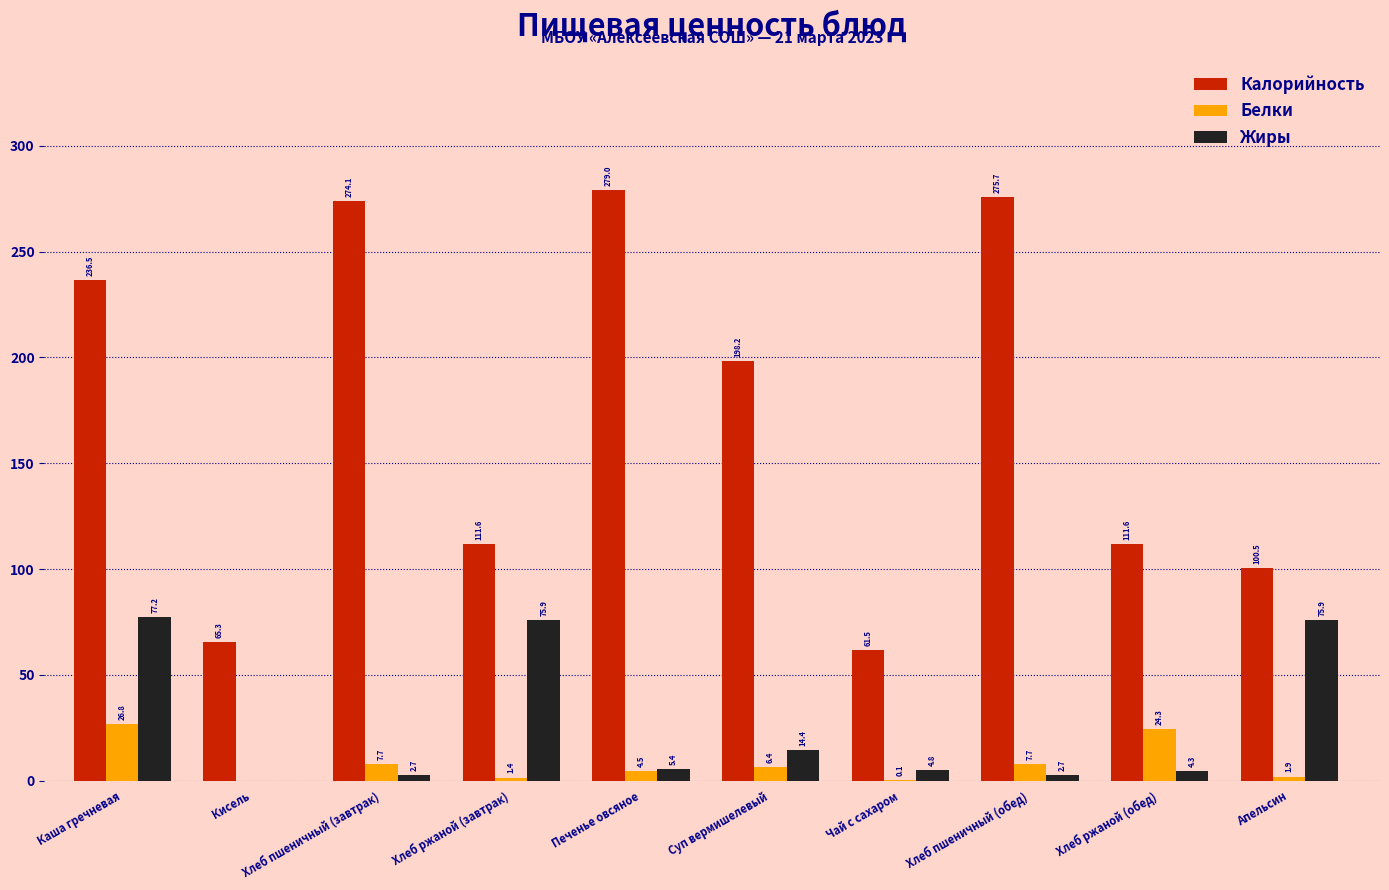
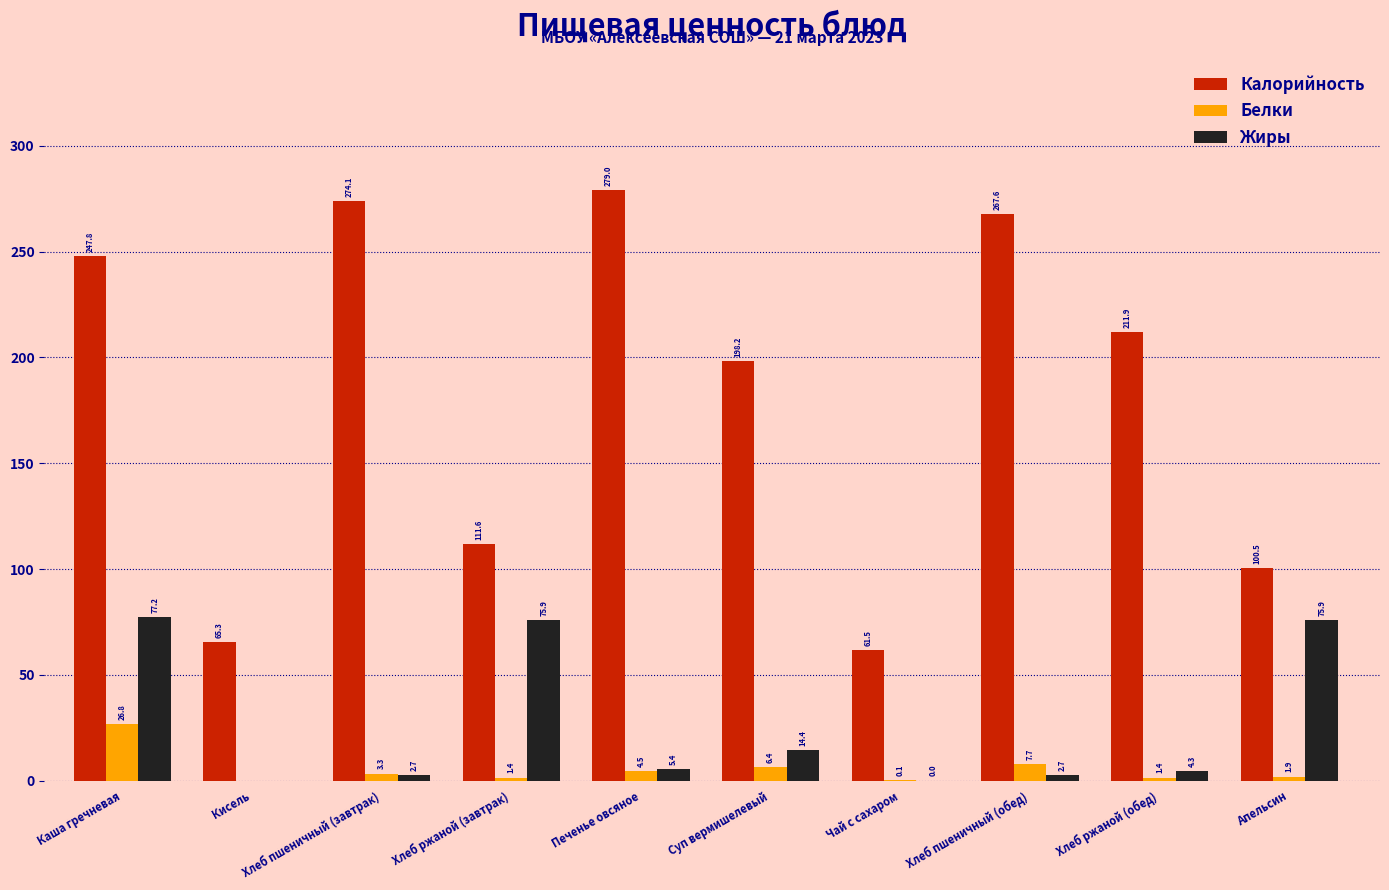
  {
    "Калорийность": {
-     "Каша гречневая": 236.5,
+     "Каша гречневая": 247.8,
      "Кисель": 65.3,
      "Хлеб пшеничный (завтрак)": 274.1,
      "Хлеб ржаной (завтрак)": 111.6,
      "Печенье овсяное": 279.0,
      "Суп вермишелевый": 198.2,
      "Чай с сахаром": 61.5,
-     "Хлеб пшеничный (обед)": 275.7,
-     "Хлеб ржаной (обед)": 111.6,
+     "Хлеб пшеничный (обед)": 267.6,
+     "Хлеб ржаной (обед)": 211.9,
      "Апельсин": 100.5
    },
    "Белки": {
      "Каша гречневая": 26.8,
-     "Хлеб пшеничный (завтрак)": 7.7,
+     "Хлеб пшеничный (завтрак)": 3.3,
      "Хлеб ржаной (завтрак)": 1.4,
      "Печенье овсяное": 4.5,
      "Суп вермишелевый": 6.4,
      "Чай с сахаром": 0.1,
      "Хлеб пшеничный (обед)": 7.7,
-     "Хлеб ржаной (обед)": 24.3,
+     "Хлеб ржаной (обед)": 1.4,
      "Апельсин": 1.9
    },
    "Жиры": {
      "Каша гречневая": 77.2,
      "Хлеб пшеничный (завтрак)": 2.7,
      "Хлеб ржаной (завтрак)": 75.9,
      "Печенье овсяное": 5.4,
      "Суп вермишелевый": 14.4,
-     "Чай с сахаром": 4.8,
+     "Чай с сахаром": 0.0,
      "Хлеб пшеничный (обед)": 2.7,
      "Хлеб ржаной (обед)": 4.3,
      "Апельсин": 75.9
    }
  }
